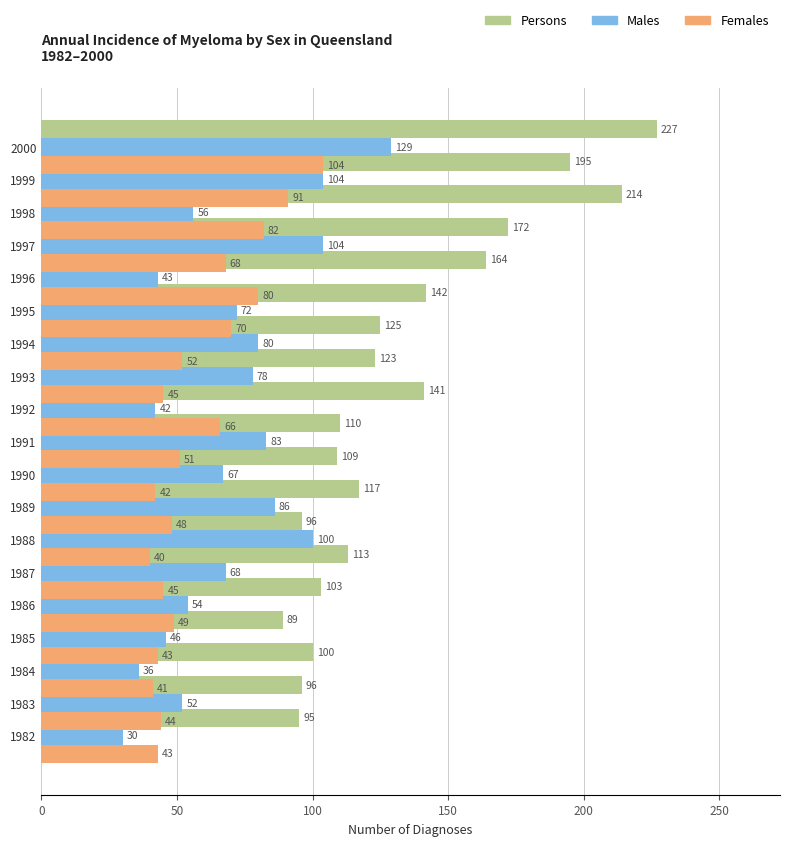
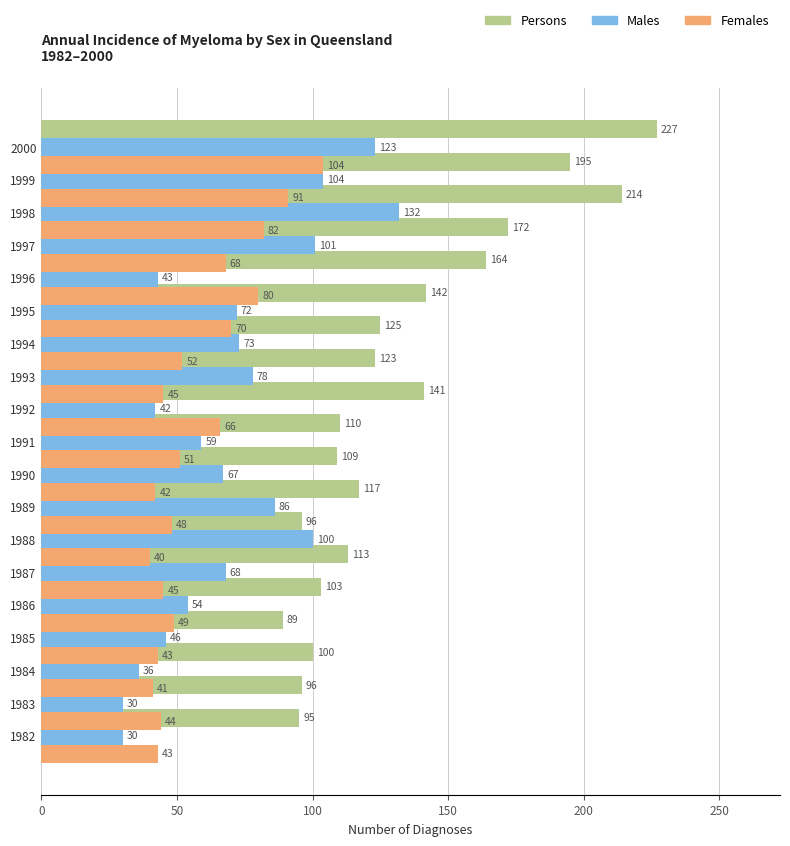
  {
    "Males": {
-     "2000": 129,
+     "2000": 123,
      "1999": 104,
-     "1998": 56,
-     "1997": 104,
+     "1998": 132,
+     "1997": 101,
      "1996": 43,
      "1995": 72,
-     "1994": 80,
+     "1994": 73,
      "1993": 78,
      "1992": 42,
-     "1991": 83,
+     "1991": 59,
      "1990": 67,
      "1989": 86,
      "1988": 100,
      "1987": 68,
      "1986": 54,
      "1985": 46,
      "1984": 36,
-     "1983": 52,
+     "1983": 30,
      "1982": 30
    }
  }
